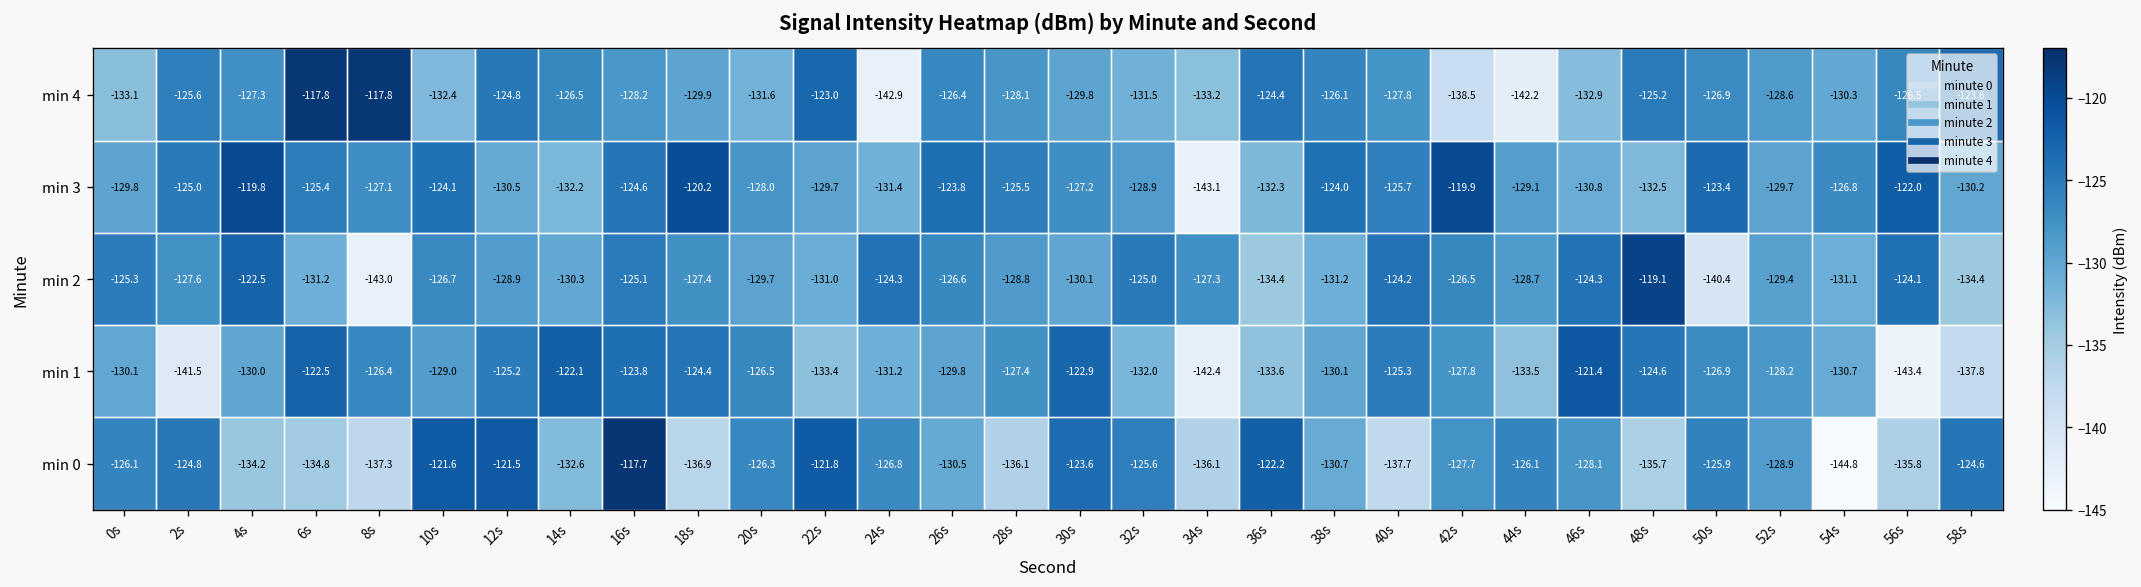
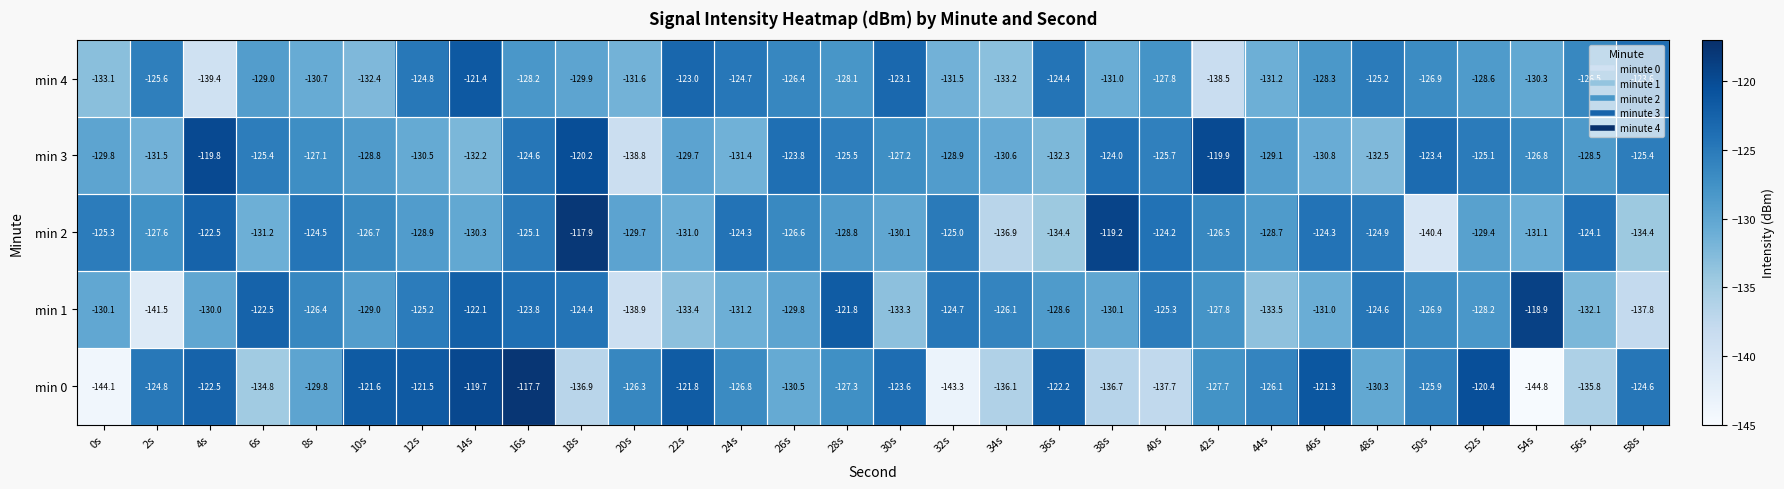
  {
    "min 4": {
      "0s": -133.1,
      "2s": -125.6,
-     "4s": -127.3,
-     "6s": -117.8,
-     "8s": -117.8,
+     "4s": -139.4,
+     "6s": -129.0,
+     "8s": -130.7,
      "10s": -132.4,
      "12s": -124.8,
-     "14s": -126.5,
+     "14s": -121.4,
      "16s": -128.2,
      "18s": -129.9,
      "20s": -131.6,
      "22s": -123.0,
-     "24s": -142.9,
+     "24s": -124.7,
      "26s": -126.4,
      "28s": -128.1,
-     "30s": -129.8,
+     "30s": -123.1,
      "32s": -131.5,
      "34s": -133.2,
      "36s": -124.4,
-     "38s": -126.1,
+     "38s": -131.0,
      "40s": -127.8,
      "42s": -138.5,
-     "44s": -142.2,
-     "46s": -132.9,
+     "44s": -131.2,
+     "46s": -128.3,
      "48s": -125.2,
      "50s": -126.9,
      "52s": -128.6,
      "54s": -130.3
    },
    "min 3": {
      "0s": -129.8,
-     "2s": -125.0,
+     "2s": -131.5,
      "4s": -119.8,
      "6s": -125.4,
      "8s": -127.1,
-     "10s": -124.1,
+     "10s": -128.8,
      "12s": -130.5,
      "14s": -132.2,
      "16s": -124.6,
      "18s": -120.2,
-     "20s": -128.0,
+     "20s": -138.8,
      "22s": -129.7,
      "24s": -131.4,
      "26s": -123.8,
      "28s": -125.5,
      "30s": -127.2,
      "32s": -128.9,
-     "34s": -143.1,
+     "34s": -130.6,
      "36s": -132.3,
      "38s": -124.0,
      "40s": -125.7,
      "42s": -119.9,
      "44s": -129.1,
      "46s": -130.8,
      "48s": -132.5,
      "50s": -123.4,
-     "52s": -129.7,
+     "52s": -125.1,
      "54s": -126.8,
-     "56s": -122.0,
-     "58s": -130.2
+     "56s": -128.5,
+     "58s": -125.4
    },
    "min 2": {
      "0s": -125.3,
      "2s": -127.6,
      "4s": -122.5,
      "6s": -131.2,
-     "8s": -143.0,
+     "8s": -124.5,
      "10s": -126.7,
      "12s": -128.9,
      "14s": -130.3,
      "16s": -125.1,
-     "18s": -127.4,
+     "18s": -117.9,
      "20s": -129.7,
      "22s": -131.0,
      "24s": -124.3,
      "26s": -126.6,
      "28s": -128.8,
      "30s": -130.1,
      "32s": -125.0,
-     "34s": -127.3,
+     "34s": -136.9,
      "36s": -134.4,
-     "38s": -131.2,
+     "38s": -119.2,
      "40s": -124.2,
      "42s": -126.5,
      "44s": -128.7,
      "46s": -124.3,
-     "48s": -119.1,
+     "48s": -124.9,
      "50s": -140.4,
      "52s": -129.4,
      "54s": -131.1,
      "56s": -124.1,
      "58s": -134.4
    },
    "min 1": {
      "0s": -130.1,
      "2s": -141.5,
      "4s": -130.0,
      "6s": -122.5,
      "8s": -126.4,
      "10s": -129.0,
      "12s": -125.2,
      "14s": -122.1,
      "16s": -123.8,
      "18s": -124.4,
-     "20s": -126.5,
+     "20s": -138.9,
      "22s": -133.4,
      "24s": -131.2,
      "26s": -129.8,
-     "28s": -127.4,
-     "30s": -122.9,
-     "32s": -132.0,
-     "34s": -142.4,
-     "36s": -133.6,
+     "28s": -121.8,
+     "30s": -133.3,
+     "32s": -124.7,
+     "34s": -126.1,
+     "36s": -128.6,
      "38s": -130.1,
      "40s": -125.3,
      "42s": -127.8,
      "44s": -133.5,
-     "46s": -121.4,
+     "46s": -131.0,
      "48s": -124.6,
      "50s": -126.9,
      "52s": -128.2,
-     "54s": -130.7,
-     "56s": -143.4,
+     "54s": -118.9,
+     "56s": -132.1,
      "58s": -137.8
    },
    "min 0": {
-     "0s": -126.1,
+     "0s": -144.1,
      "2s": -124.8,
-     "4s": -134.2,
+     "4s": -122.5,
      "6s": -134.8,
-     "8s": -137.3,
+     "8s": -129.8,
      "10s": -121.6,
      "12s": -121.5,
-     "14s": -132.6,
+     "14s": -119.7,
      "16s": -117.7,
      "18s": -136.9,
      "20s": -126.3,
      "22s": -121.8,
      "24s": -126.8,
      "26s": -130.5,
-     "28s": -136.1,
+     "28s": -127.3,
      "30s": -123.6,
-     "32s": -125.6,
+     "32s": -143.3,
      "34s": -136.1,
      "36s": -122.2,
-     "38s": -130.7,
+     "38s": -136.7,
      "40s": -137.7,
      "42s": -127.7,
      "44s": -126.1,
-     "46s": -128.1,
-     "48s": -135.7,
+     "46s": -121.3,
+     "48s": -130.3,
      "50s": -125.9,
-     "52s": -128.9,
+     "52s": -120.4,
      "54s": -144.8,
      "56s": -135.8,
      "58s": -124.6
    }
  }
